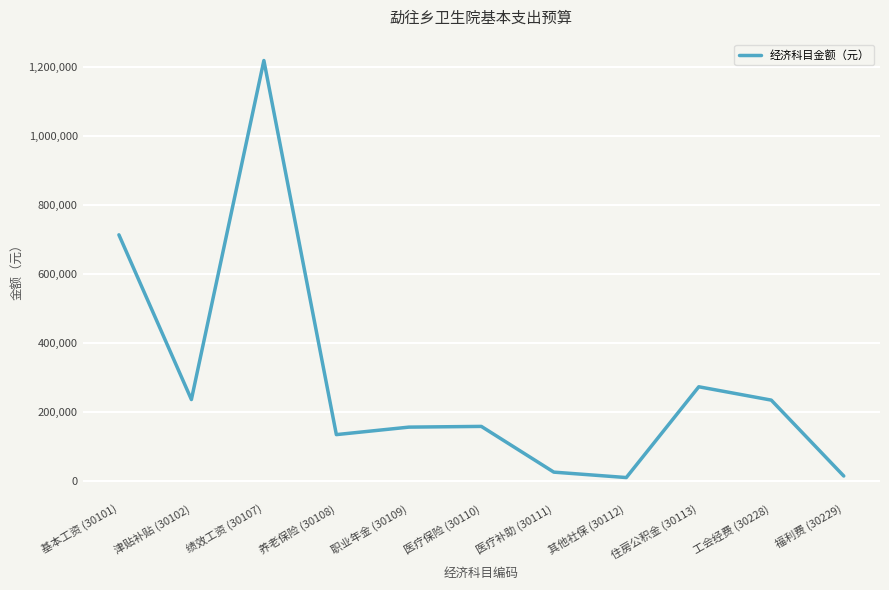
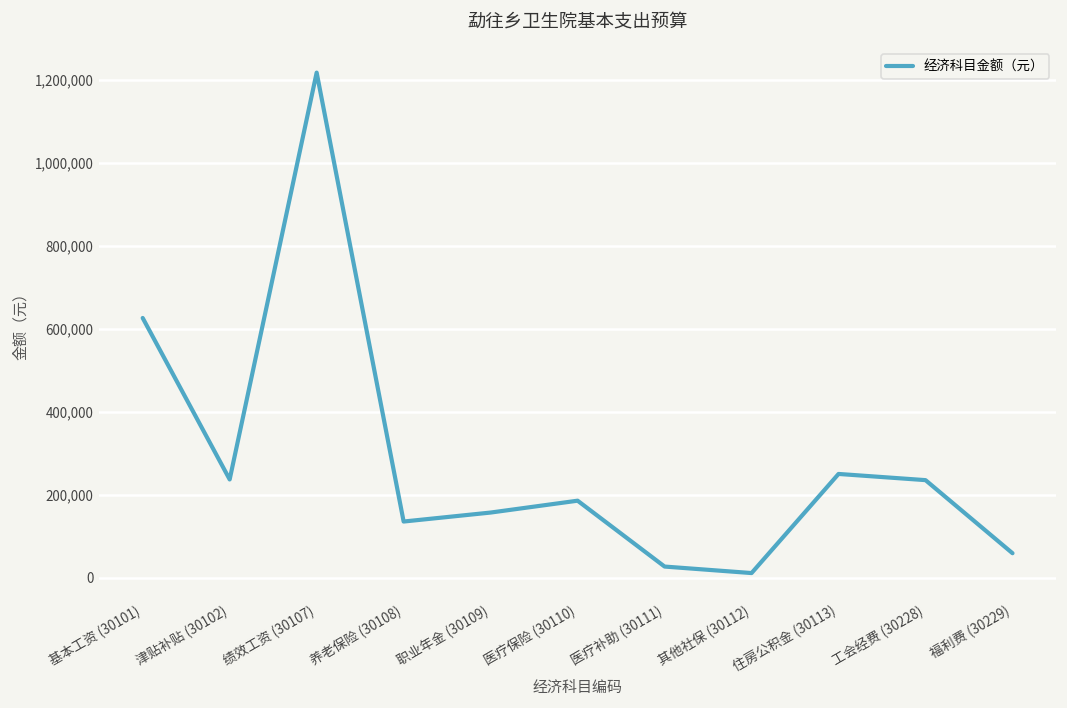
  {
-   "基本工资 (30101)": "710,000",
+   "基本工资 (30101)": "630,000",
    "津贴补贴 (30102)": "240,000",
    "绩效工资 (30107)": "1,220,000",
    "养老保险 (30108)": "140,000",
    "职业年金 (30109)": "160,000",
-   "医疗保险 (30110)": "160,000",
+   "医疗保险 (30110)": "190,000",
    "医疗补助 (30111)": "30,000",
    "其他社保 (30112)": "10,000",
-   "住房公积金 (30113)": "270,000",
+   "住房公积金 (30113)": "250,000",
    "工会经费 (30228)": "240,000",
-   "福利费 (30229)": "20,000"
+   "福利费 (30229)": "60,000"
  }
